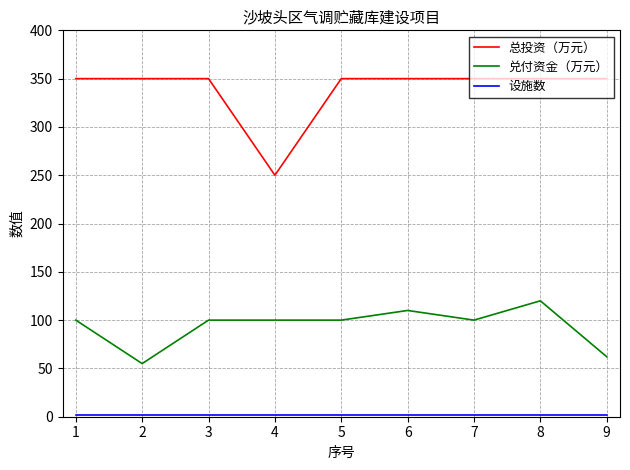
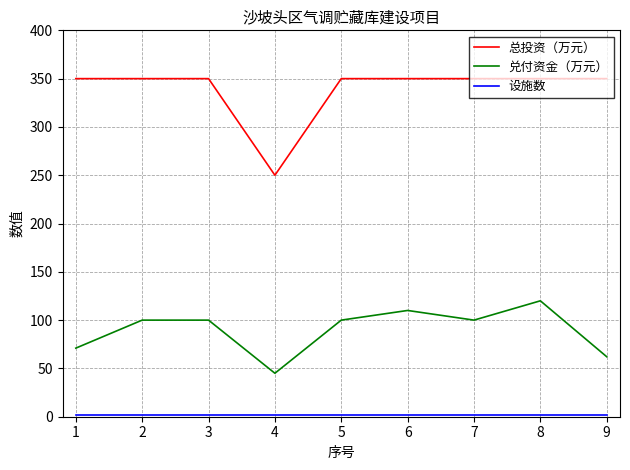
  {
    "总投资（万元）": {
      "1": 350,
      "2": 350,
      "3": 350,
      "4": 250,
      "5": 350,
      "6": 350
    },
    "兑付资金（万元）": {
-     "1": 100,
-     "2": 60,
+     "1": 70,
+     "2": 100,
      "3": 100,
-     "4": 100,
+     "4": 50,
      "5": 100,
      "6": 110,
      "7": 100,
      "8": 120,
      "9": 60
    },
    "设施数": {
      "1": 0,
      "2": 0,
      "3": 0,
      "4": 0,
      "5": 0,
      "6": 0,
      "7": 0,
      "8": 0,
      "9": 0
    }
  }
